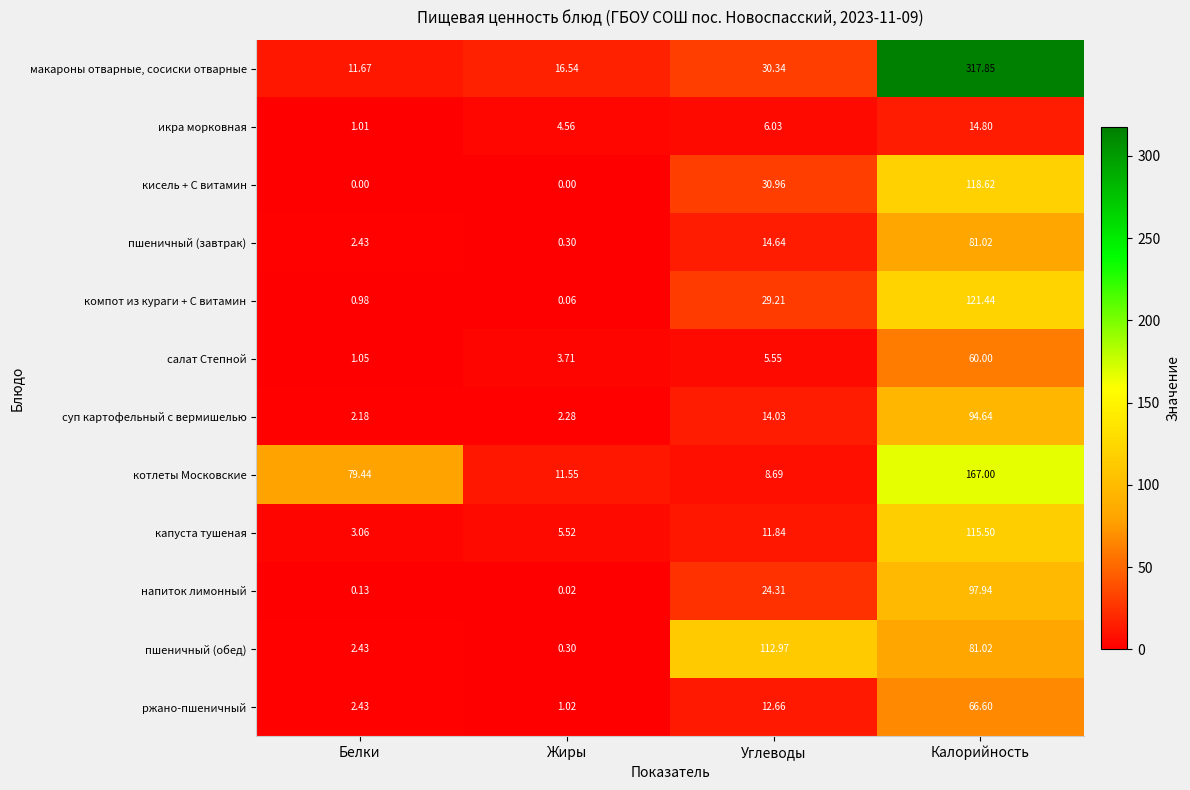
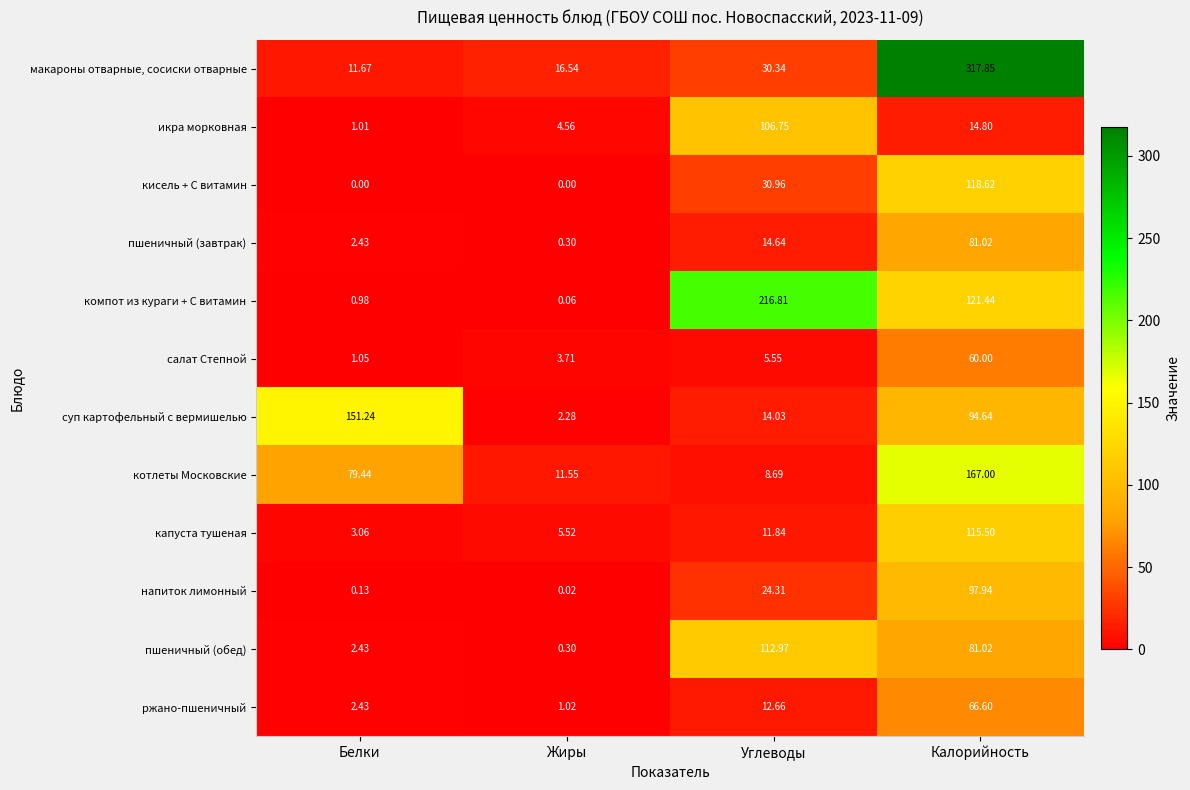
  {
    "макароны отварные, сосиски отварные": {
      "Белки": 11.67,
      "Жиры": 16.54,
      "Углеводы": 30.34,
      "Калорийность": 317.85
    },
    "икра морковная": {
      "Белки": 1.01,
      "Жиры": 4.56,
-     "Углеводы": 6.03,
+     "Углеводы": 106.75,
      "Калорийность": 14.80
    },
    "кисель + С витамин": {
      "Белки": 0.00,
      "Жиры": 0.00,
      "Углеводы": 30.96,
      "Калорийность": 118.62
    },
    "пшеничный (завтрак)": {
      "Белки": 2.43,
      "Жиры": 0.30,
      "Углеводы": 14.64,
      "Калорийность": 81.02
    },
    "компот из кураги + С витамин": {
      "Белки": 0.98,
      "Жиры": 0.06,
-     "Углеводы": 29.21,
+     "Углеводы": 216.81,
      "Калорийность": 121.44
    },
    "салат Степной": {
      "Белки": 1.05,
      "Жиры": 3.71,
      "Углеводы": 5.55,
      "Калорийность": 60.00
    },
    "суп картофельный с вермишелью": {
-     "Белки": 2.18,
+     "Белки": 151.24,
      "Жиры": 2.28,
      "Углеводы": 14.03,
      "Калорийность": 94.64
    },
    "котлеты Московские": {
      "Белки": 79.44,
      "Жиры": 11.55,
      "Углеводы": 8.69,
      "Калорийность": 167.00
    },
    "капуста тушеная": {
      "Белки": 3.06,
      "Жиры": 5.52,
      "Углеводы": 11.84,
      "Калорийность": 115.50
    },
    "напиток лимонный": {
      "Белки": 0.13,
      "Жиры": 0.02,
      "Углеводы": 24.31,
      "Калорийность": 97.94
    },
    "пшеничный (обед)": {
      "Белки": 2.43,
      "Жиры": 0.30,
      "Углеводы": 112.97,
      "Калорийность": 81.02
    },
    "ржано-пшеничный": {
      "Белки": 2.43,
      "Жиры": 1.02,
      "Углеводы": 12.66,
      "Калорийность": 66.60
    }
  }
